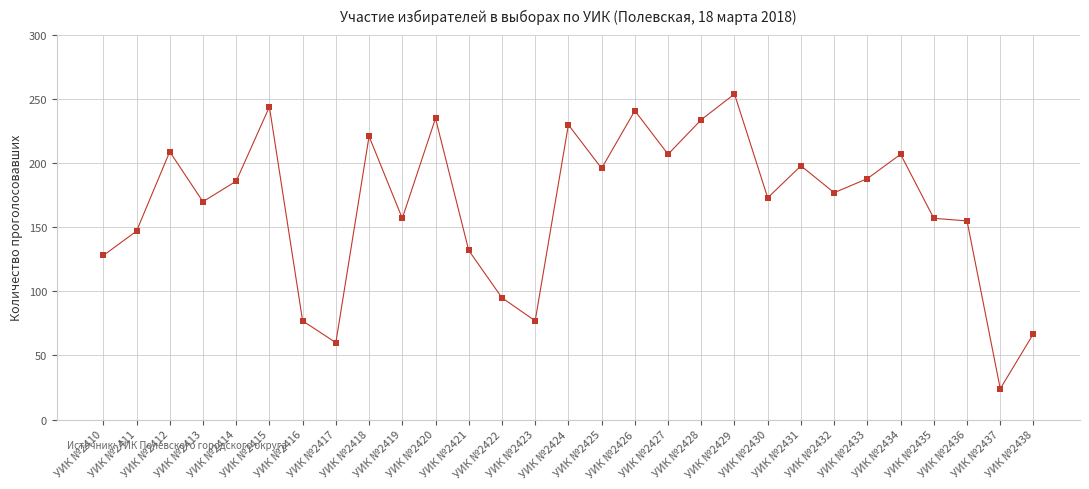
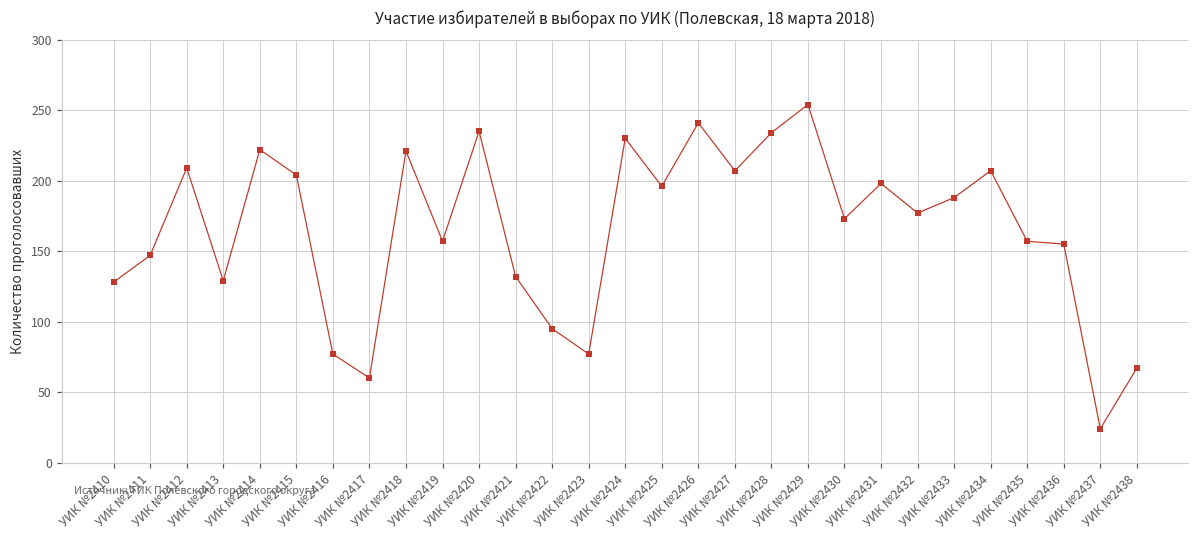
  {
    "УИК №2410": 128,
    "УИК №2411": 147,
    "УИК №2412": 209,
-   "УИК №2413": 170,
-   "УИК №2414": 186,
-   "УИК №2415": 244,
+   "УИК №2413": 129,
+   "УИК №2414": 222,
+   "УИК №2415": 204,
    "УИК №2416": 77,
    "УИК №2417": 60,
    "УИК №2418": 221,
    "УИК №2419": 157,
    "УИК №2420": 235,
    "УИК №2421": 132,
    "УИК №2422": 95,
    "УИК №2423": 77,
    "УИК №2424": 230,
    "УИК №2425": 196,
    "УИК №2426": 241,
    "УИК №2427": 207,
    "УИК №2428": 234,
    "УИК №2429": 254,
    "УИК №2430": 173,
    "УИК №2431": 198,
    "УИК №2432": 177,
    "УИК №2433": 188,
    "УИК №2434": 207,
    "УИК №2435": 157,
    "УИК №2436": 155,
    "УИК №2437": 24,
    "УИК №2438": 67
  }
